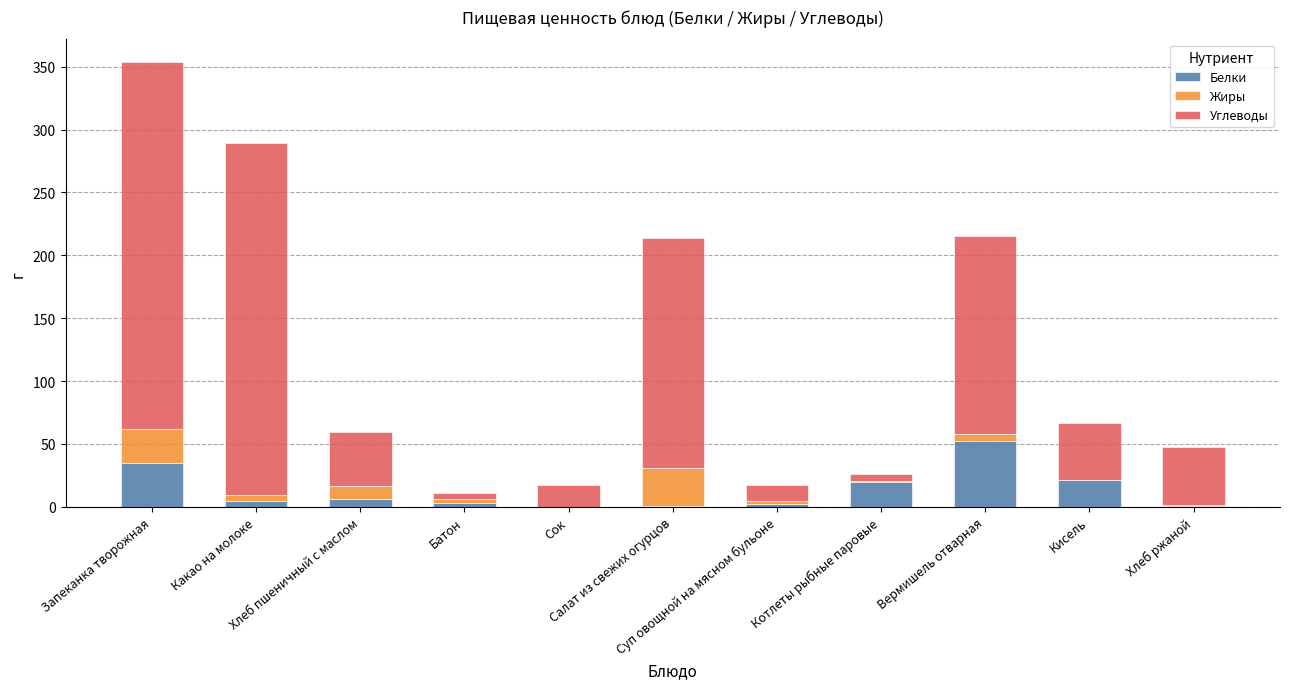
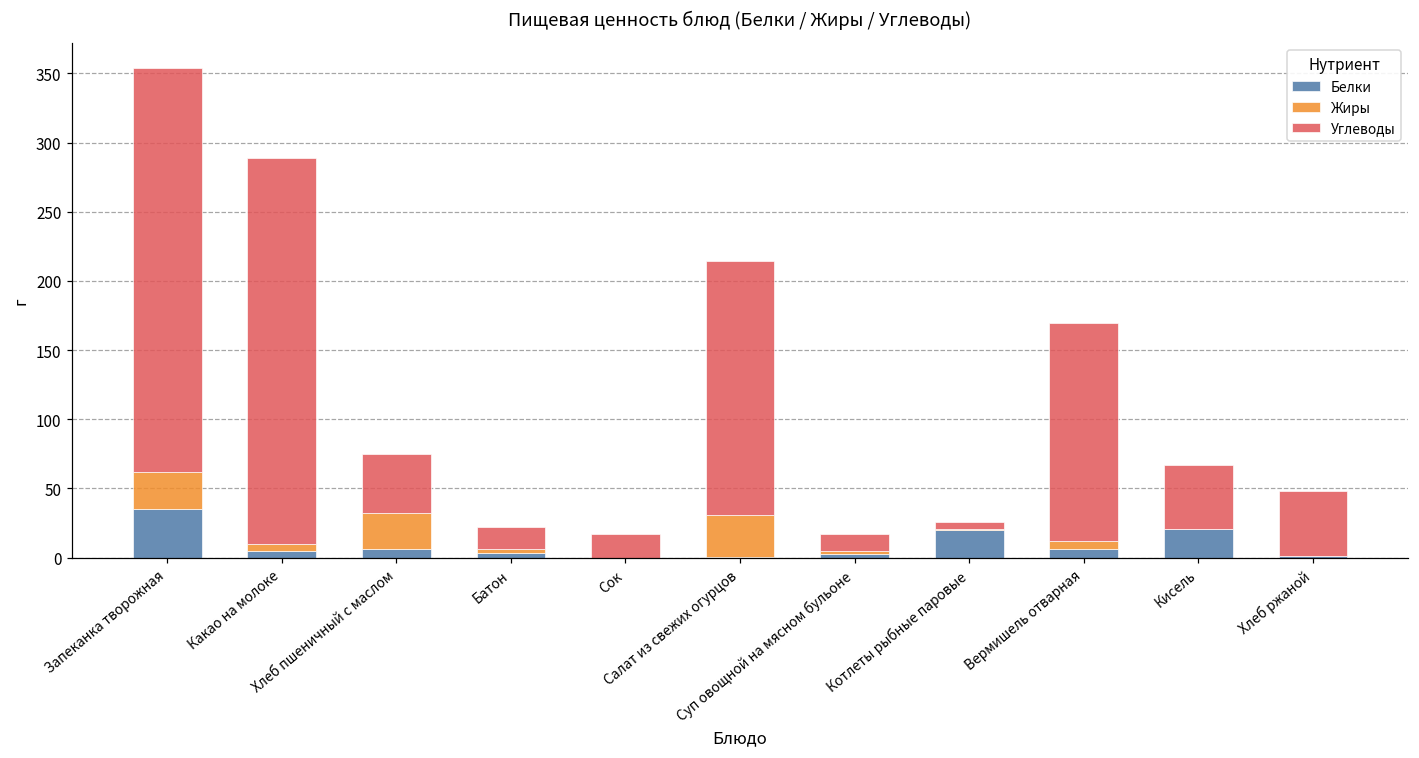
  {
    "Белки": {
      "Запеканка творожная": 35,
      "Какао на молоке": 5,
      "Хлеб пшеничный с маслом": 6,
      "Батон": 3,
      "Сок": 0,
      "Суп овощной на мясном бульоне": 2,
      "Котлеты рыбные паровые": 20,
-     "Вермишель отварная": 52,
+     "Вермишель отварная": 6,
      "Кисель": 21
    },
    "Жиры": {
      "Запеканка творожная": 27,
      "Какао на молоке": 5,
-     "Хлеб пшеничный с маслом": 10,
+     "Хлеб пшеничный с маслом": 26,
      "Батон": 3,
      "Сок": 0,
      "Салат из свежих огурцов": 30,
      "Суп овощной на мясном бульоне": 2,
      "Вермишель отварная": 6,
      "Кисель": 0
    },
    "Углеводы": {
      "Запеканка творожная": 292,
      "Какао на молоке": 280,
      "Хлеб пшеничный с маслом": 43,
-     "Батон": 5,
+     "Батон": 16,
      "Сок": 17,
      "Салат из свежих огурцов": 183,
      "Суп овощной на мясном бульоне": 13,
      "Котлеты рыбные паровые": 5,
      "Вермишель отварная": 158,
      "Кисель": 46,
      "Хлеб ржаной": 47
    }
  }
